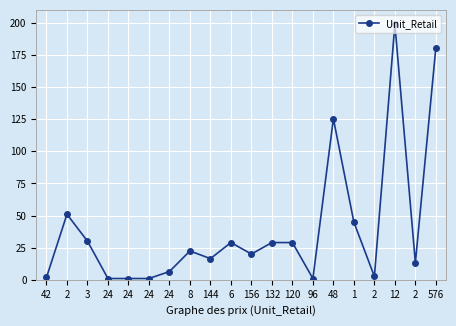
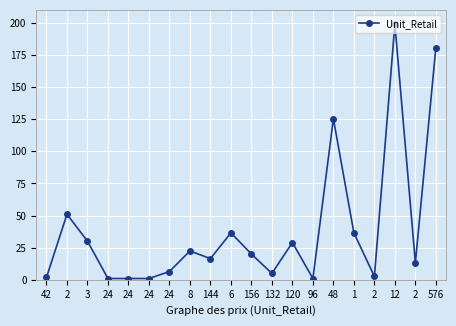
  {
    "42": 2,
    "3": 30,
    "8": 22,
    "144": 16,
-   "6": 29,
+   "6": 37,
    "156": 20,
-   "132": 29,
+   "132": 5,
    "120": 29,
    "96": 1,
    "48": 125,
-   "1": 45,
+   "1": 37,
    "576": 181
  }
